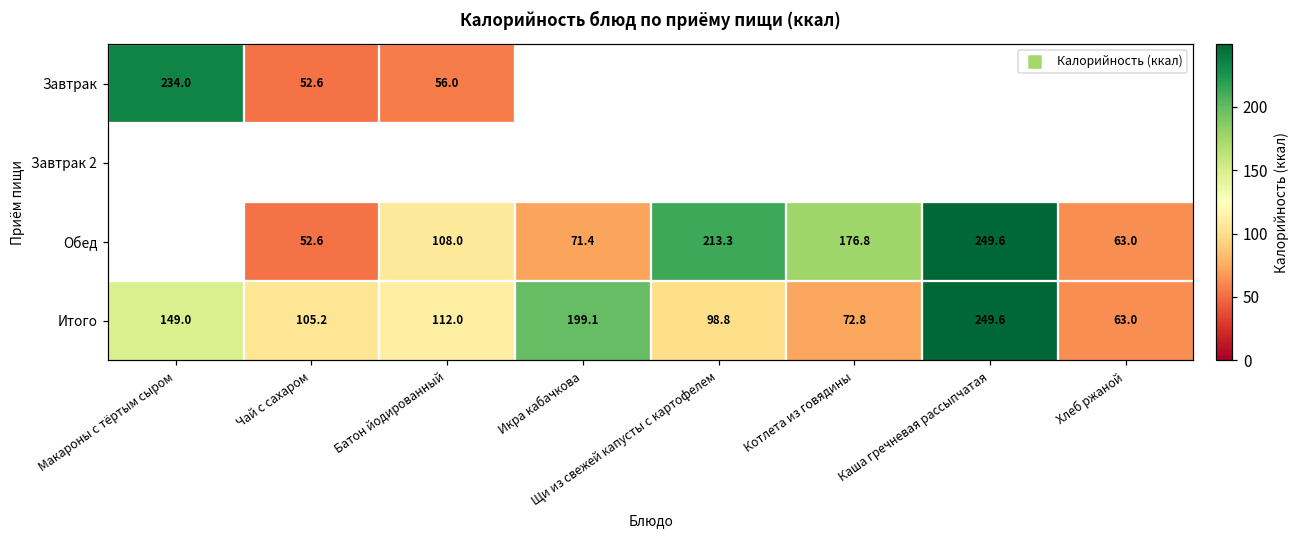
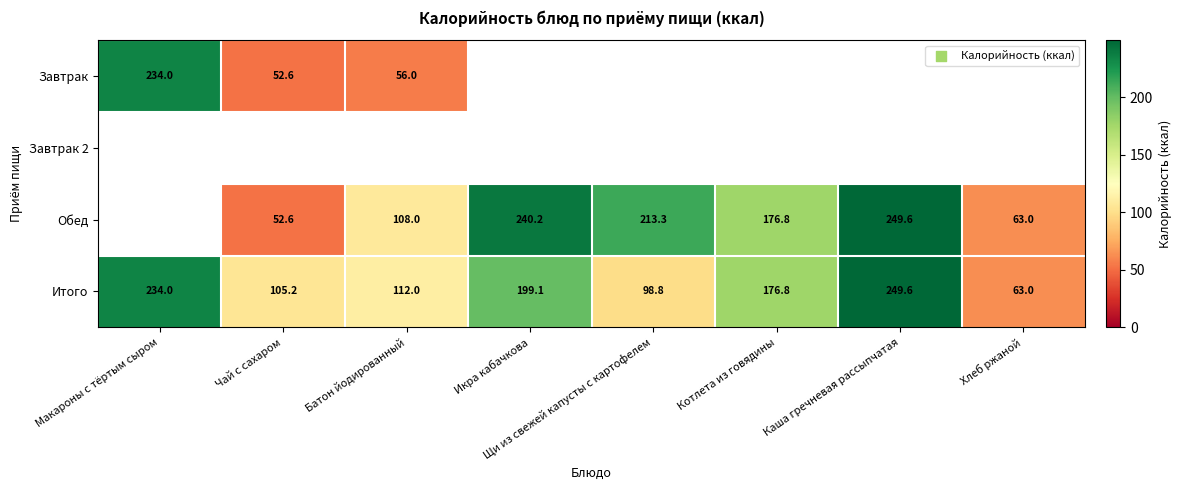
  {
    "Завтрак": {
      "Макароны с тёртым сыром": 234.0,
      "Чай с сахаром": 52.6,
      "Батон йодированный": 56.0
    },
    "Обед": {
      "Чай с сахаром": 52.6,
      "Батон йодированный": 108.0,
-     "Икра кабачкова": 71.4,
+     "Икра кабачкова": 240.2,
      "Щи из свежей капусты с картофелем": 213.3,
      "Котлета из говядины": 176.8,
      "Каша гречневая рассыпчатая": 249.6,
      "Хлеб ржаной": 63.0
    },
    "Итого": {
-     "Макароны с тёртым сыром": 149.0,
+     "Макароны с тёртым сыром": 234.0,
      "Чай с сахаром": 105.2,
      "Батон йодированный": 112.0,
      "Икра кабачкова": 199.1,
      "Щи из свежей капусты с картофелем": 98.8,
-     "Котлета из говядины": 72.8,
+     "Котлета из говядины": 176.8,
      "Каша гречневая рассыпчатая": 249.6,
      "Хлеб ржаной": 63.0
    }
  }
